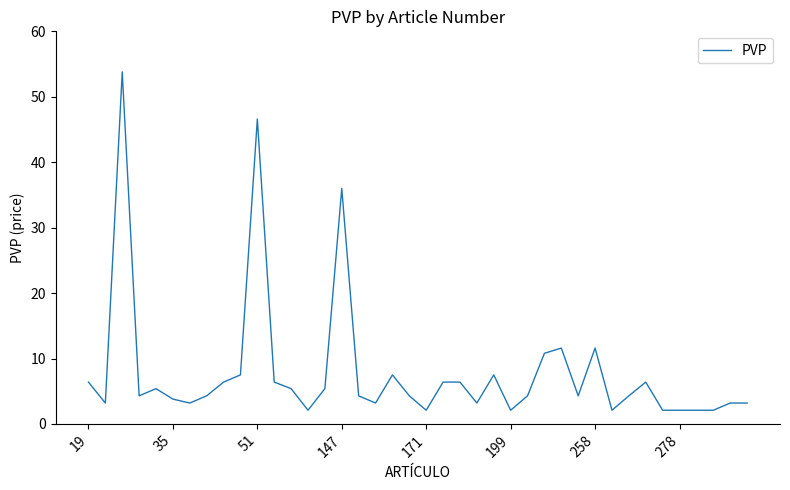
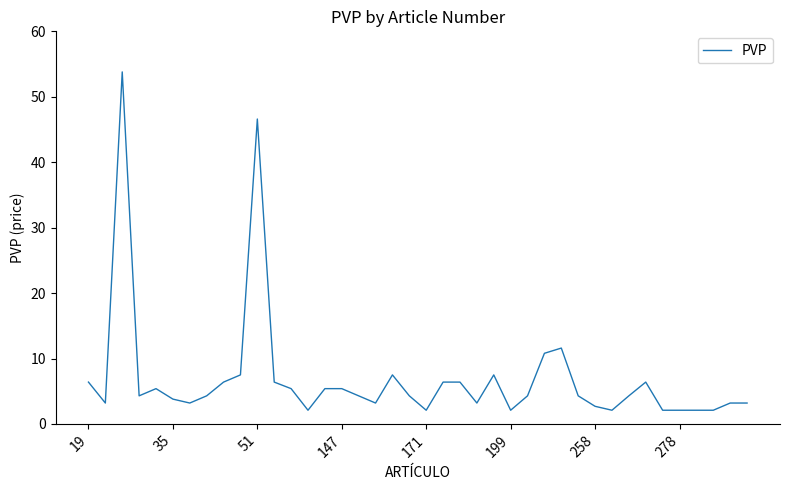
  {
    "35": 4,
    "51": 47,
-   "147": 36,
+   "147": 5,
    "171": 2,
    "199": 2,
-   "258": 12,
+   "258": 3,
    "278": 2
  }
